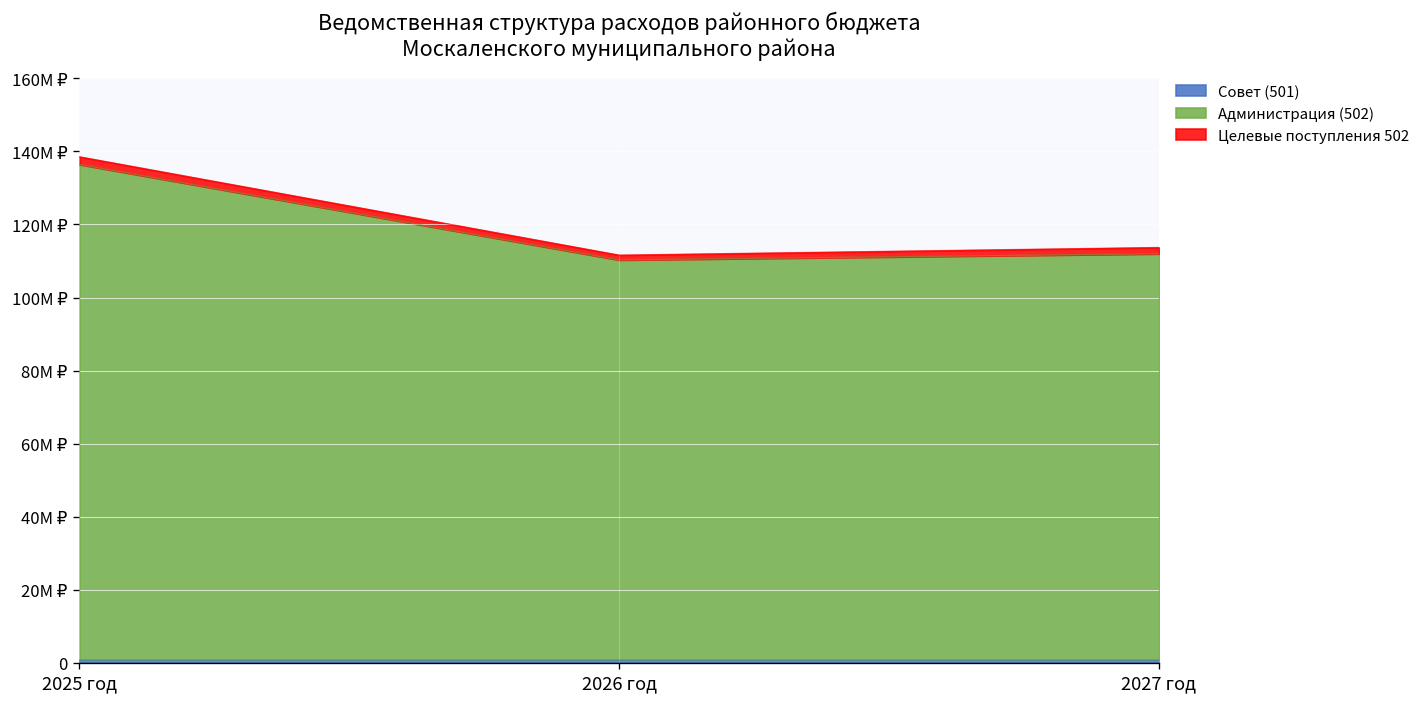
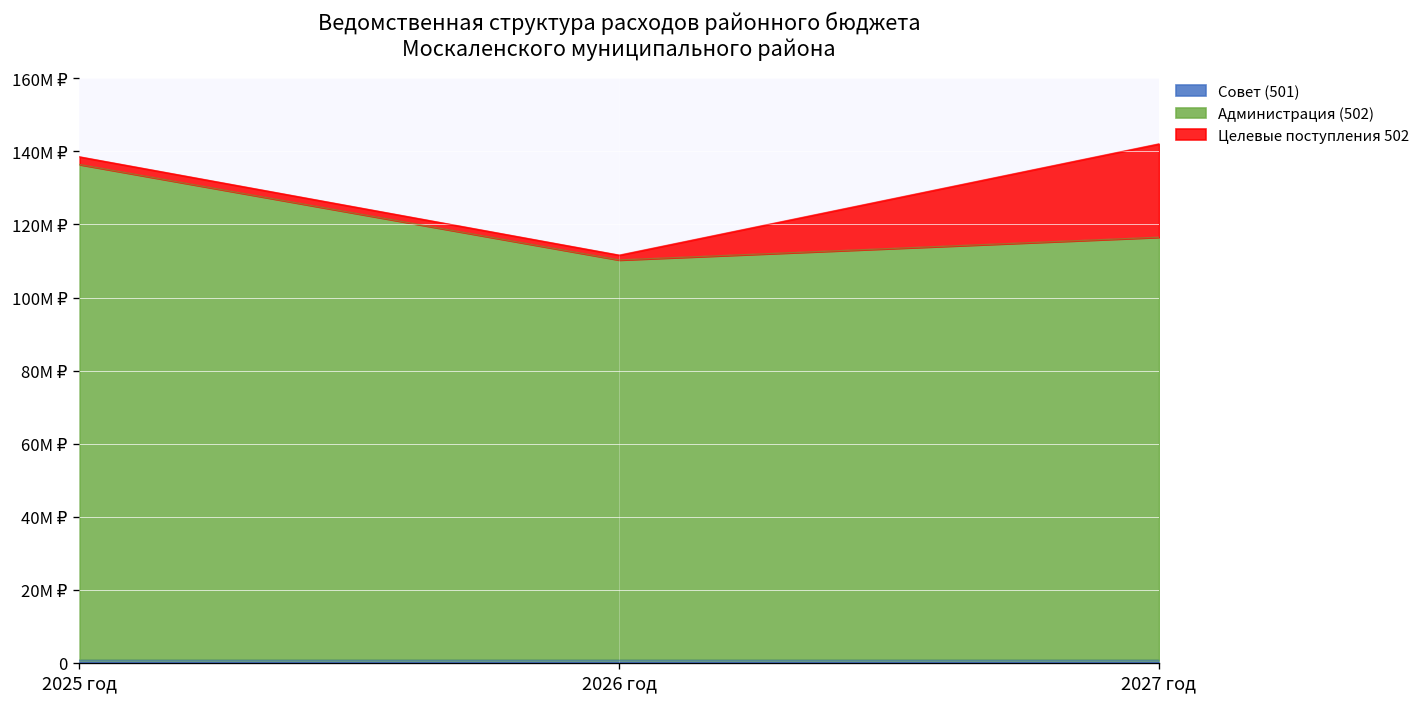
  {
    "Совет (501)": {
      "2025 год": "1M ₽",
      "2026 год": "1M ₽",
      "2027 год": "1M ₽"
    },
    "Администрация (502)": {
      "2025 год": "136M ₽",
      "2026 год": "110M ₽",
-     "2027 год": "111M ₽"
+     "2027 год": "116M ₽"
    },
    "Целевые поступления 502": {
      "2025 год": "2M ₽",
      "2026 год": "1M ₽",
-     "2027 год": "2M ₽"
+     "2027 год": "26M ₽"
    }
  }
